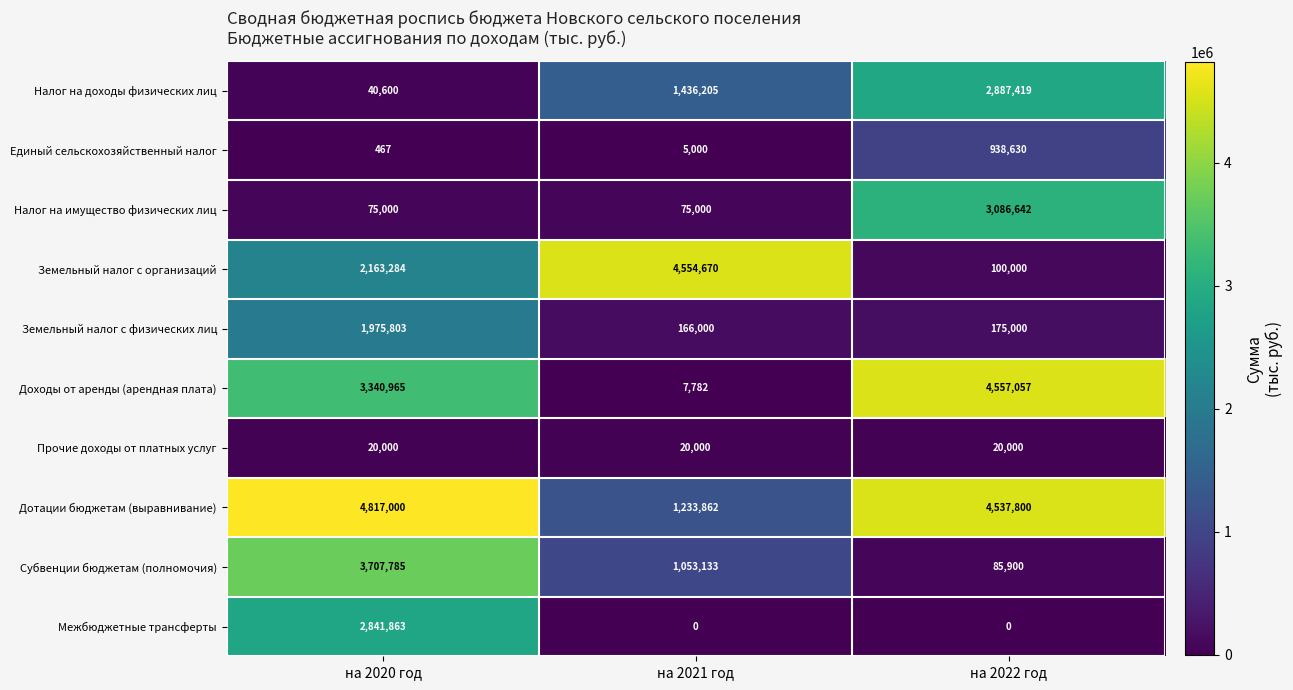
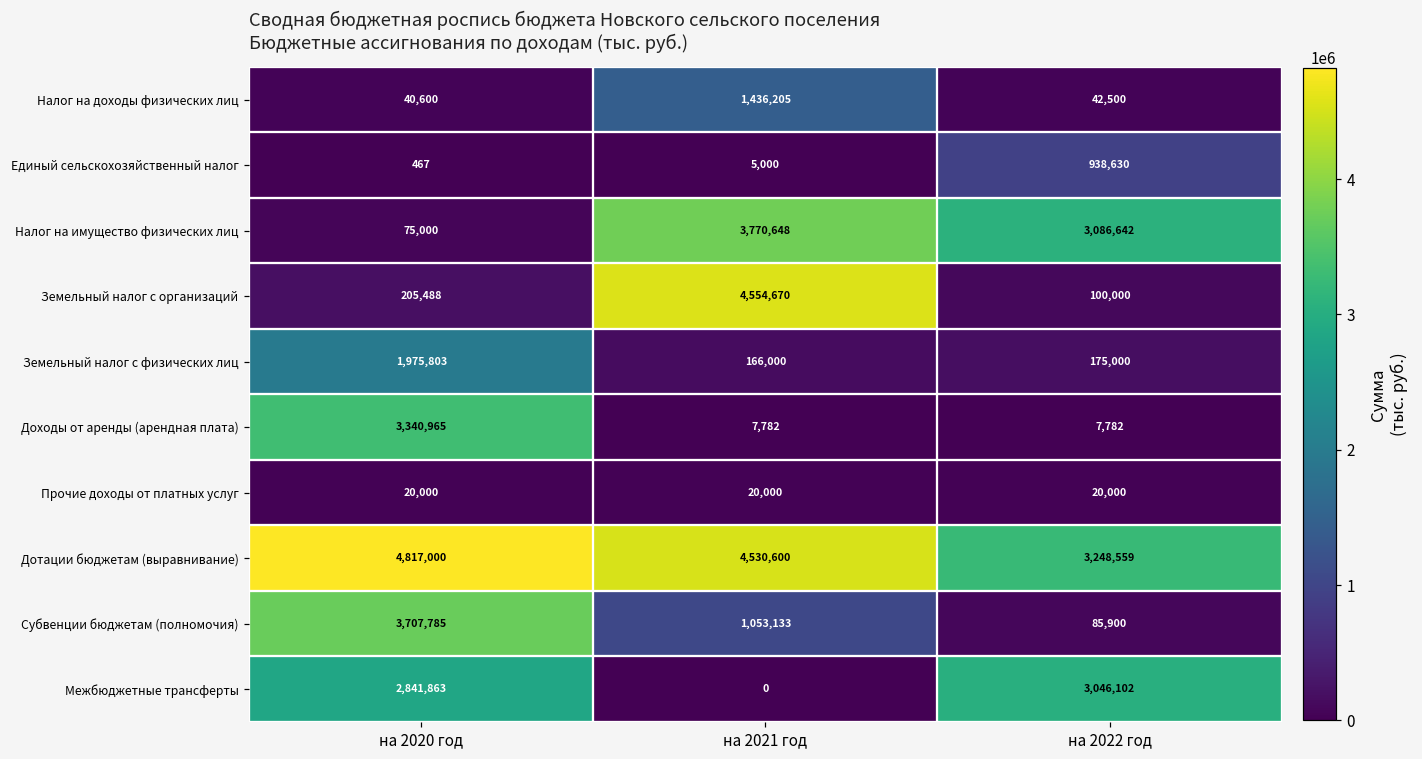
  {
    "Налог на доходы физических лиц": {
      "на 2020 год": "40,600",
      "на 2021 год": "1,436,205",
-     "на 2022 год": "2,887,419"
+     "на 2022 год": "42,500"
    },
    "Единый сельскохозяйственный налог": {
      "на 2020 год": "467",
      "на 2021 год": "5,000",
      "на 2022 год": "938,630"
    },
    "Налог на имущество физических лиц": {
      "на 2020 год": "75,000",
-     "на 2021 год": "75,000",
+     "на 2021 год": "3,770,648",
      "на 2022 год": "3,086,642"
    },
    "Земельный налог с организаций": {
-     "на 2020 год": "2,163,284",
+     "на 2020 год": "205,488",
      "на 2021 год": "4,554,670",
      "на 2022 год": "100,000"
    },
    "Земельный налог с физических лиц": {
      "на 2020 год": "1,975,803",
      "на 2021 год": "166,000",
      "на 2022 год": "175,000"
    },
    "Доходы от аренды (арендная плата)": {
      "на 2020 год": "3,340,965",
      "на 2021 год": "7,782",
-     "на 2022 год": "4,557,057"
+     "на 2022 год": "7,782"
    },
    "Прочие доходы от платных услуг": {
      "на 2020 год": "20,000",
      "на 2021 год": "20,000",
      "на 2022 год": "20,000"
    },
    "Дотации бюджетам (выравнивание)": {
      "на 2020 год": "4,817,000",
-     "на 2021 год": "1,233,862",
-     "на 2022 год": "4,537,800"
+     "на 2021 год": "4,530,600",
+     "на 2022 год": "3,248,559"
    },
    "Субвенции бюджетам (полномочия)": {
      "на 2020 год": "3,707,785",
      "на 2021 год": "1,053,133",
      "на 2022 год": "85,900"
    },
    "Межбюджетные трансферты": {
      "на 2020 год": "2,841,863",
      "на 2021 год": "0",
-     "на 2022 год": "0"
+     "на 2022 год": "3,046,102"
    }
  }
